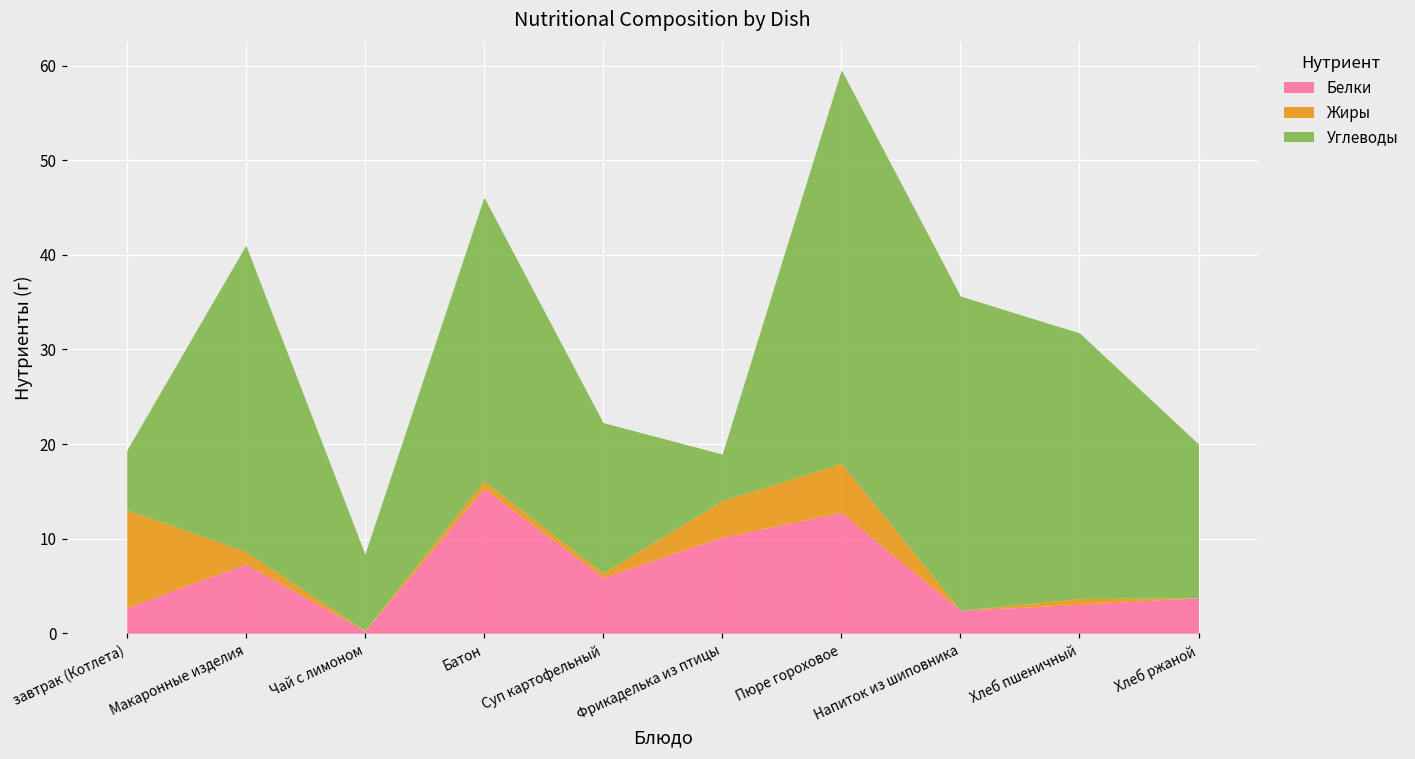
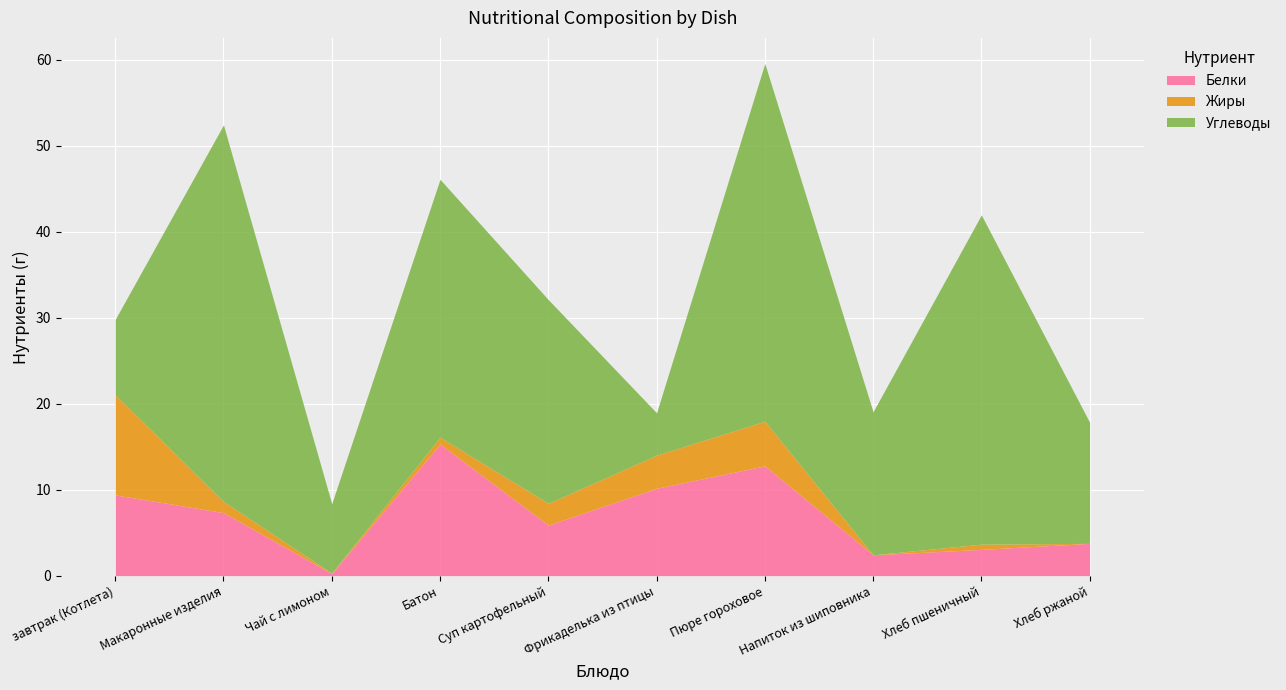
  {
    "Белки": {
-     "завтрак (Котлета)": 3,
+     "завтрак (Котлета)": 9,
      "Макаронные изделия": 7,
      "Батон": 15,
      "Суп картофельный": 6,
      "Фрикаделька из птицы": 10,
      "Пюре гороховое": 13,
      "Хлеб пшеничный": 3
    },
    "Жиры": {
-     "завтрак (Котлета)": 10,
+     "завтрак (Котлета)": 12,
      "Макаронные изделия": 1,
      "Батон": 1,
-     "Суп картофельный": 0,
+     "Суп картофельный": 3,
      "Фрикаделька из птицы": 4,
      "Пюре гороховое": 5,
      "Хлеб пшеничный": 1
    },
    "Углеводы": {
-     "завтрак (Котлета)": 6,
-     "Макаронные изделия": 32,
+     "завтрак (Котлета)": 9,
+     "Макаронные изделия": 44,
      "Чай с лимоном": 8,
      "Батон": 30,
-     "Суп картофельный": 16,
+     "Суп картофельный": 24,
      "Фрикаделька из птицы": 5,
      "Пюре гороховое": 42,
-     "Напиток из шиповника": 33,
-     "Хлеб пшеничный": 28,
-     "Хлеб ржаной": 16
+     "Напиток из шиповника": 17,
+     "Хлеб пшеничный": 38,
+     "Хлеб ржаной": 14
    }
  }
